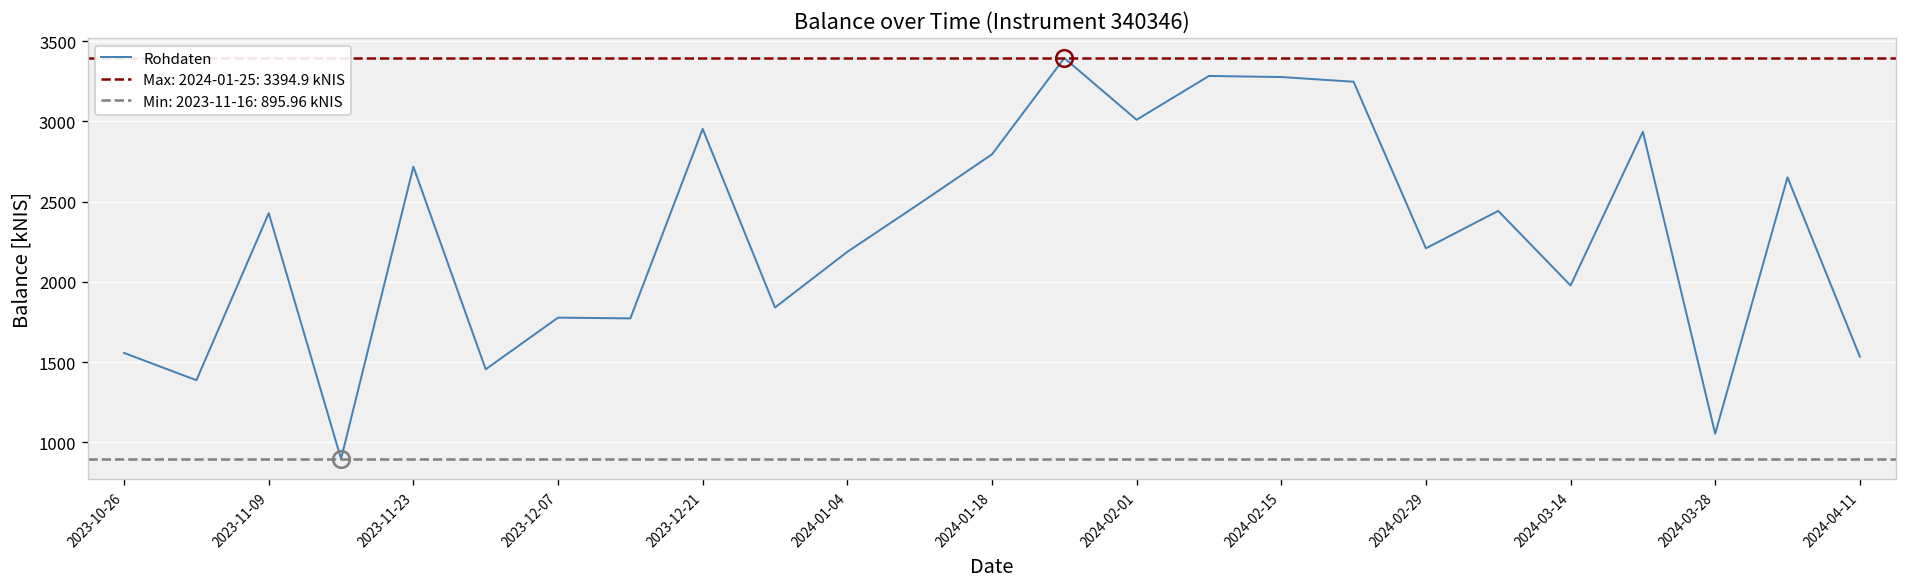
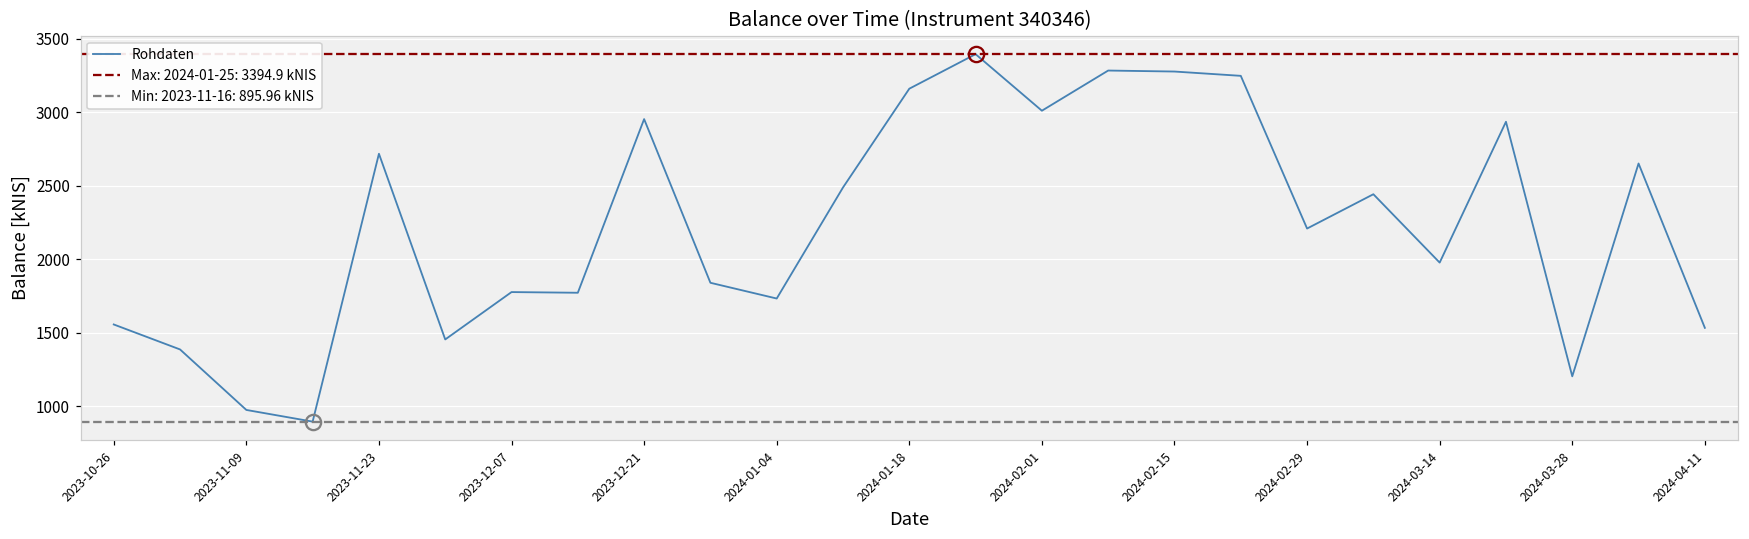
  {
    "Rohdaten": {
      "2023-10-26": 1560,
-     "2023-11-09": 2430,
+     "2023-11-09": 980,
      "2023-11-23": 2720,
      "2023-12-07": 1780,
      "2023-12-21": 2950,
-     "2024-01-04": 2190,
-     "2024-01-18": 2790,
+     "2024-01-04": 1730,
+     "2024-01-18": 3160,
      "2024-02-01": 3010,
      "2024-02-15": 3280,
      "2024-02-29": 2210,
      "2024-03-14": 1980,
-     "2024-03-28": 1050,
+     "2024-03-28": 1200,
      "2024-04-11": 1530
    }
  }
